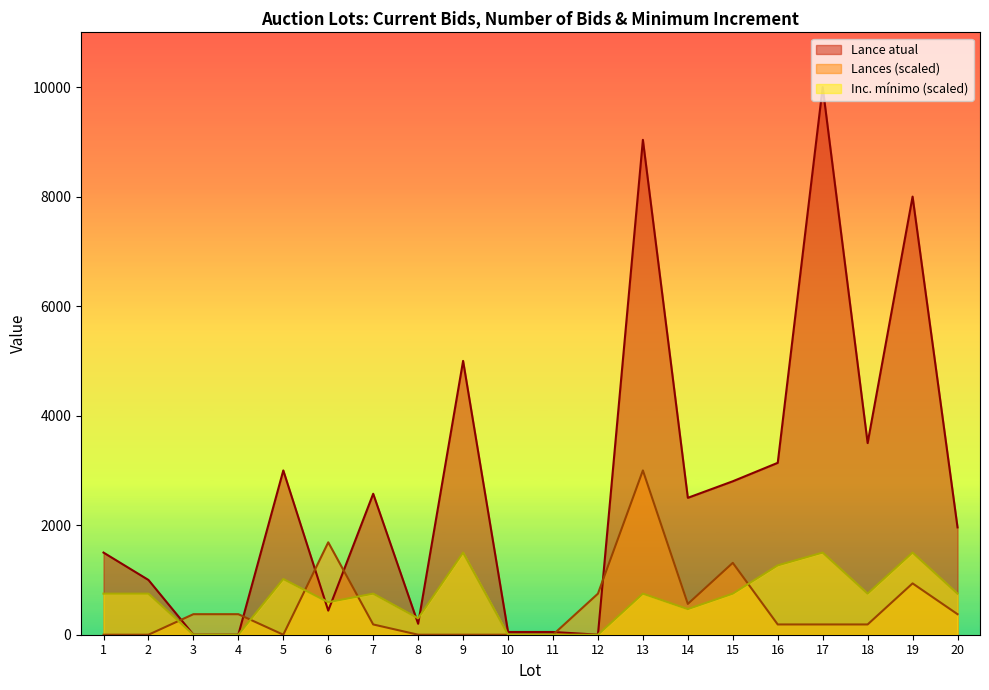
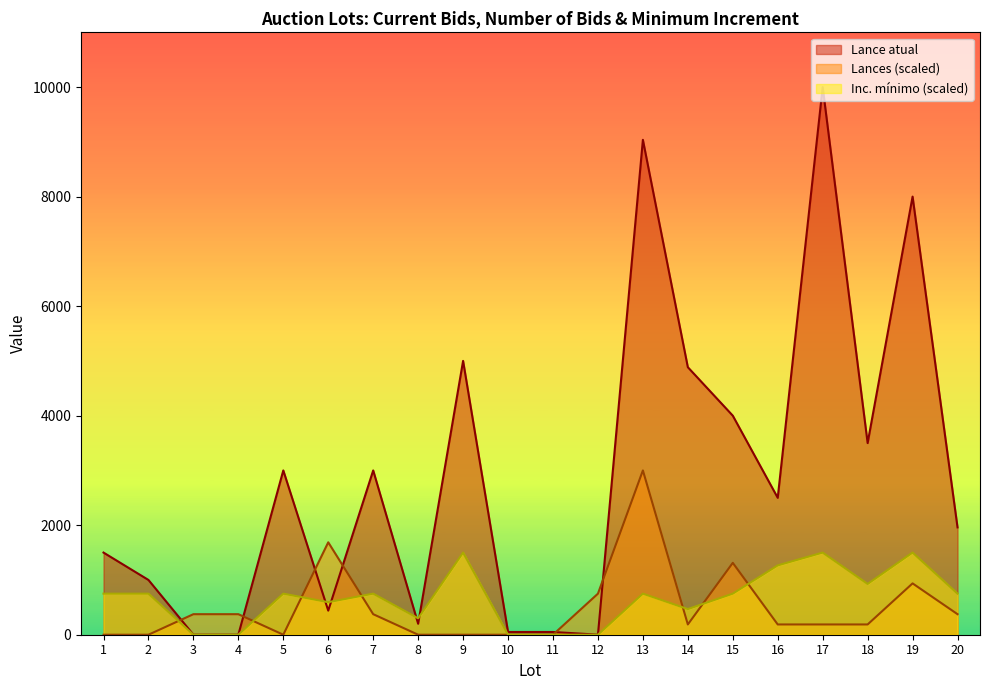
  {
    "Lance atual": {
      "1": 1500,
      "2": 1000,
      "5": 3000,
      "6": 400,
-     "7": 2600,
+     "7": 3000,
      "8": 200,
      "9": 5000,
      "10": 100,
      "11": 100,
      "13": 9000,
-     "14": 2500,
-     "15": 2800,
-     "16": 3100,
+     "14": 4900,
+     "15": 4000,
+     "16": 2500,
      "18": 3500,
      "19": 8000,
      "20": 2000
    },
    "Lances (scaled)": {
      "1": 0,
      "2": 0,
      "3": 400,
      "4": 400,
      "5": 0,
      "6": 1700,
-     "7": 200,
+     "7": 400,
      "8": 0,
      "9": 0,
      "12": 800,
      "13": 3000,
-     "14": 600,
+     "14": 200,
      "15": 1300,
      "16": 200,
      "17": 200,
      "18": 200,
      "19": 900,
      "20": 400
    },
    "Inc. mínimo (scaled)": {
      "1": 800,
      "2": 800,
-     "5": 1000,
+     "5": 800,
      "6": 600,
      "7": 800,
      "8": 300,
      "9": 1500,
      "13": 800,
      "14": 500,
      "15": 800,
      "16": 1300,
      "17": 1500,
-     "18": 800,
+     "18": 900,
      "19": 1500,
      "20": 800
    }
  }
